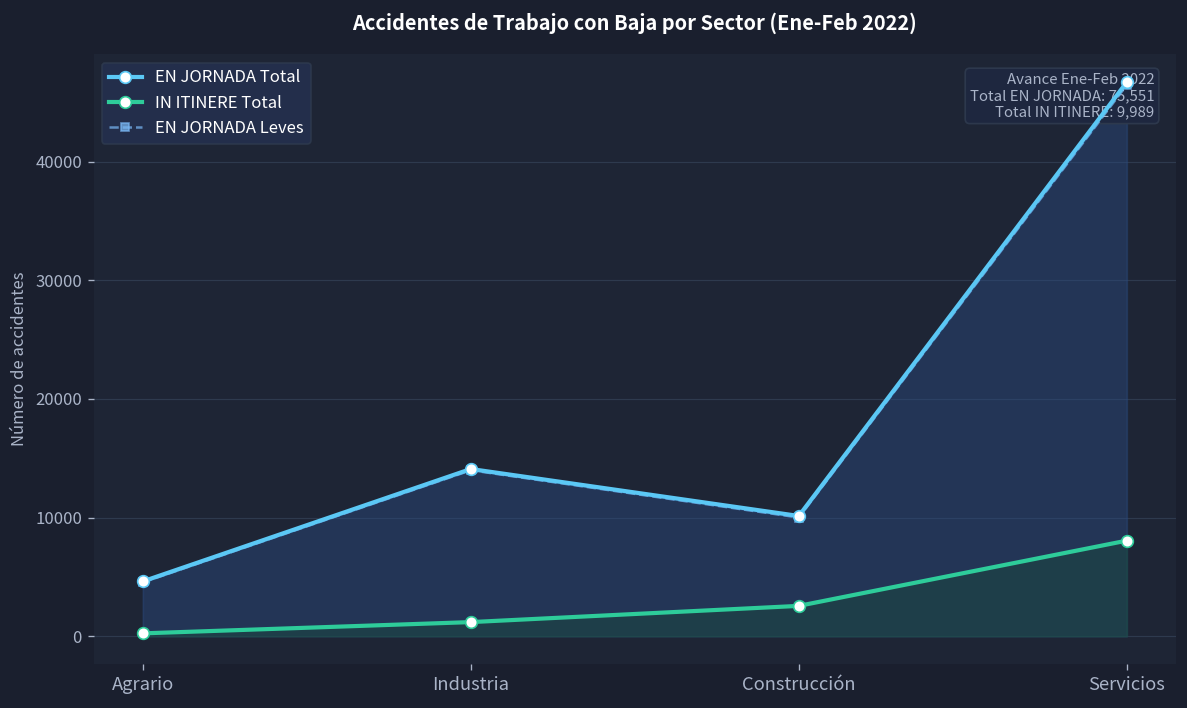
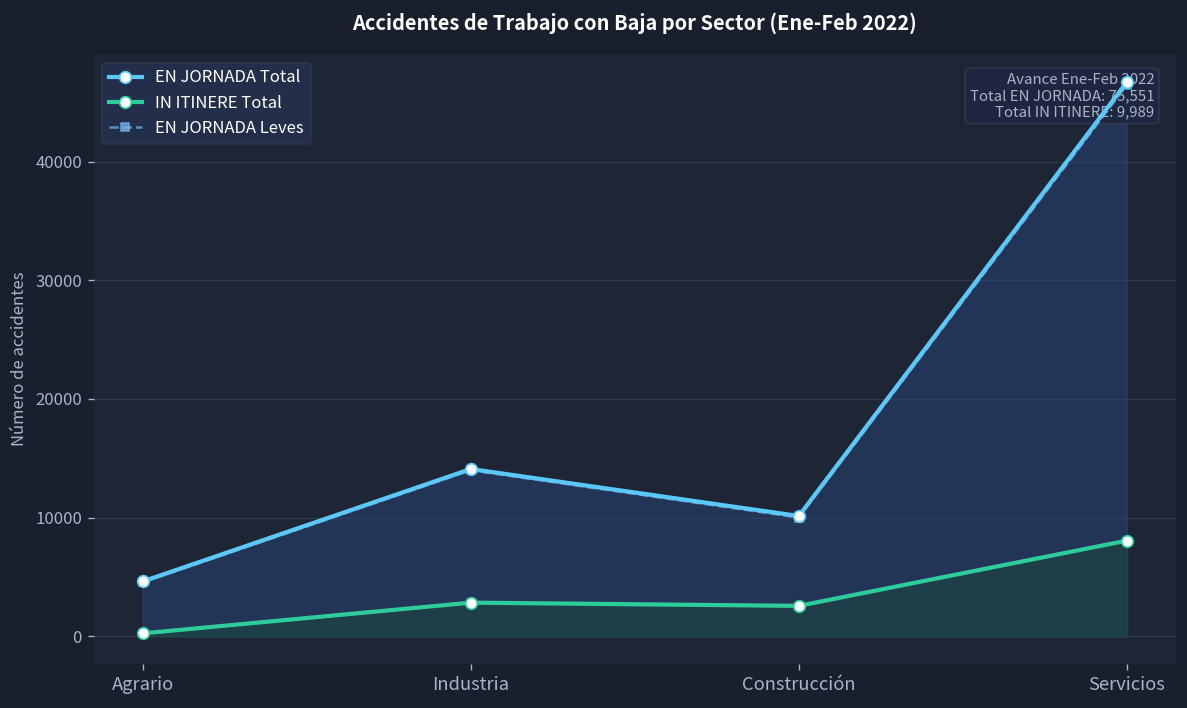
  {
    "IN ITINERE Total": {
      "Agrario": 0,
-     "Industria": 1000,
+     "Industria": 3000,
      "Construcción": 3000,
      "Servicios": 8000
    }
  }
